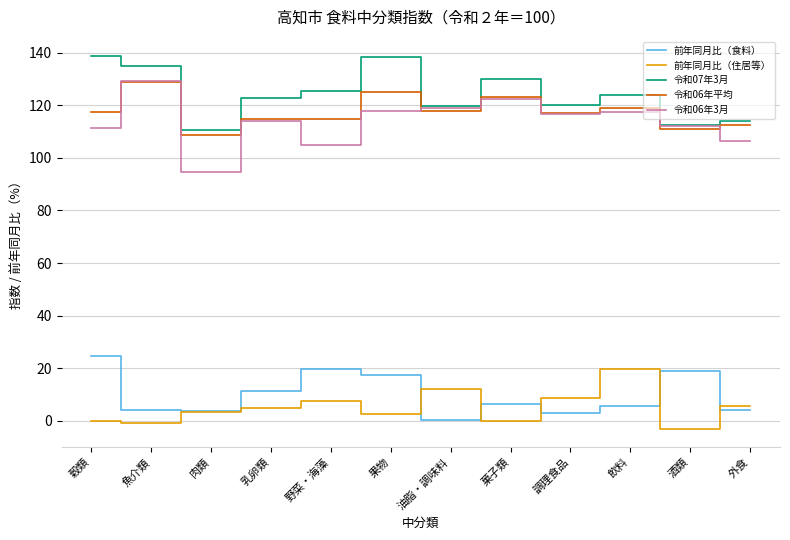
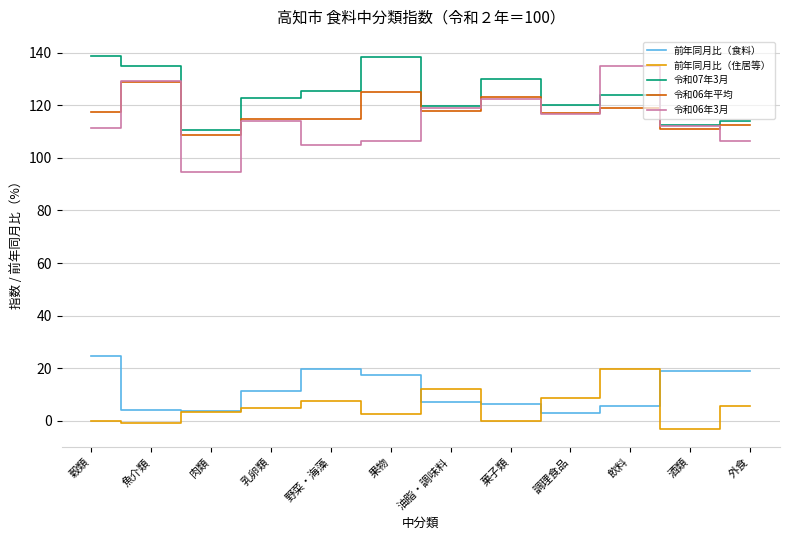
  {
    "前年同月比（食料）": {
      "穀類": 25,
      "魚介類": 4,
      "乳卵類": 11,
      "野菜・海藻": 20,
      "果物": 17,
-     "油脂・調味料": 1,
+     "油脂・調味料": 7,
      "菓子類": 6,
      "調理食品": 3,
      "飲料": 6,
      "酒類": 19,
-     "外食": 4
+     "外食": 19
    },
    "前年同月比（住居等）": {
      "穀類": 0,
      "魚介類": -1,
      "乳卵類": 5,
      "野菜・海藻": 8,
      "果物": 3,
      "油脂・調味料": 12,
      "菓子類": 0,
      "調理食品": 9,
      "飲料": 20,
      "酒類": -3,
      "外食": 6
    },
    "令和07年3月": {
      "穀類": 139,
      "魚介類": 135,
      "肉類": 111,
      "乳卵類": 123,
      "野菜・海藻": 126,
      "果物": 138,
      "菓子類": 130,
      "調理食品": 120,
      "飲料": 124,
      "外食": 114
    },
    "令和06年平均": {
      "穀類": 117,
      "肉類": 109,
      "野菜・海藻": 115,
      "果物": 125,
      "油脂・調味料": 118,
      "飲料": 119,
      "酒類": 111,
      "外食": 112
    },
    "令和06年3月": {
      "穀類": 111,
      "肉類": 95,
      "野菜・海藻": 105,
-     "果物": 118,
-     "飲料": 117,
+     "果物": 106,
+     "飲料": 135,
      "外食": 107
    }
  }
